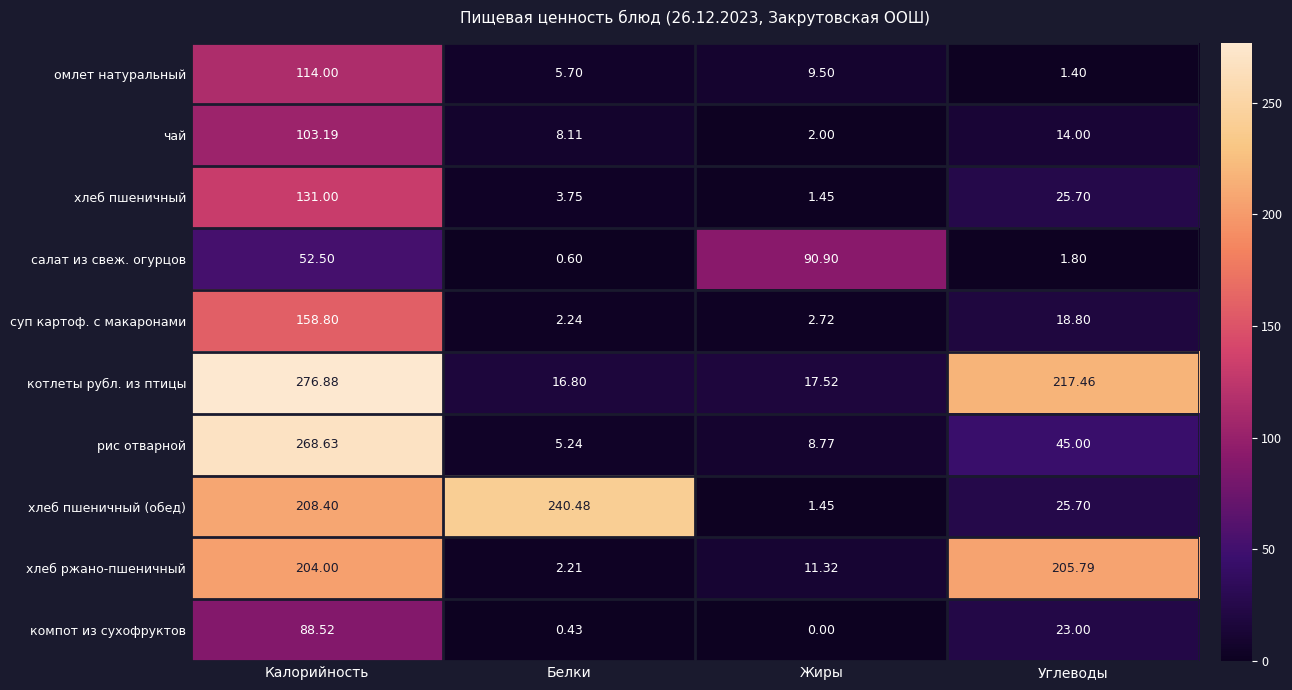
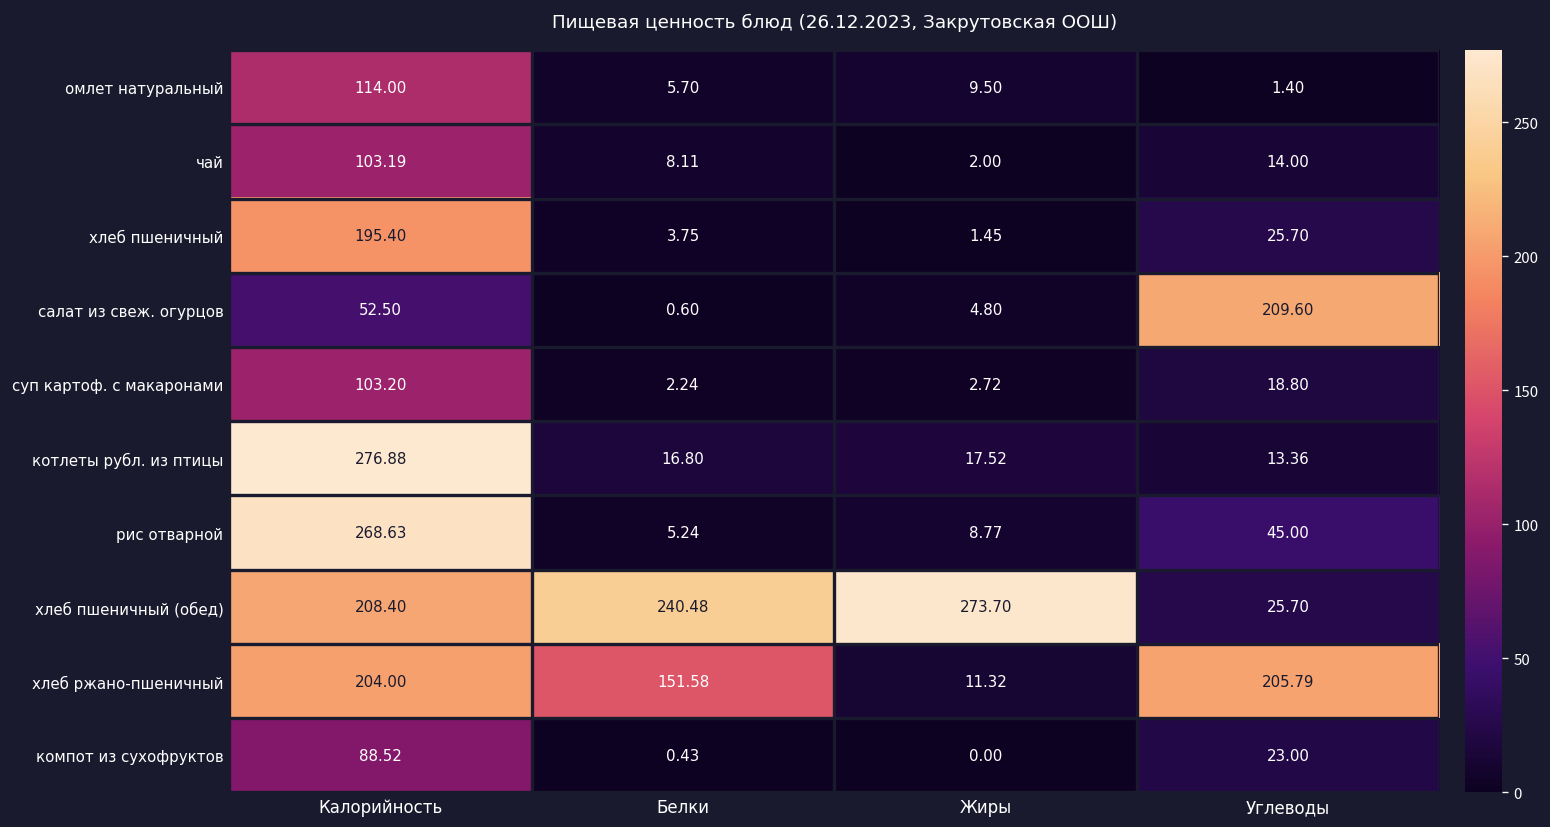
  {
    "омлет натуральный": {
      "Калорийность": 114.00,
      "Белки": 5.70,
      "Жиры": 9.50,
      "Углеводы": 1.40
    },
    "чай": {
      "Калорийность": 103.19,
      "Белки": 8.11,
      "Жиры": 2.00,
      "Углеводы": 14.00
    },
    "хлеб пшеничный": {
-     "Калорийность": 131.00,
+     "Калорийность": 195.40,
      "Белки": 3.75,
      "Жиры": 1.45,
      "Углеводы": 25.70
    },
    "салат из свеж. огурцов": {
      "Калорийность": 52.50,
      "Белки": 0.60,
-     "Жиры": 90.90,
-     "Углеводы": 1.80
+     "Жиры": 4.80,
+     "Углеводы": 209.60
    },
    "суп картоф. с макаронами": {
-     "Калорийность": 158.80,
+     "Калорийность": 103.20,
      "Белки": 2.24,
      "Жиры": 2.72,
      "Углеводы": 18.80
    },
    "котлеты рубл. из птицы": {
      "Калорийность": 276.88,
      "Белки": 16.80,
      "Жиры": 17.52,
-     "Углеводы": 217.46
+     "Углеводы": 13.36
    },
    "рис отварной": {
      "Калорийность": 268.63,
      "Белки": 5.24,
      "Жиры": 8.77,
      "Углеводы": 45.00
    },
    "хлеб пшеничный (обед)": {
      "Калорийность": 208.40,
      "Белки": 240.48,
-     "Жиры": 1.45,
+     "Жиры": 273.70,
      "Углеводы": 25.70
    },
    "хлеб ржано-пшеничный": {
      "Калорийность": 204.00,
-     "Белки": 2.21,
+     "Белки": 151.58,
      "Жиры": 11.32,
      "Углеводы": 205.79
    },
    "компот из сухофруктов": {
      "Калорийность": 88.52,
      "Белки": 0.43,
      "Жиры": 0.00,
      "Углеводы": 23.00
    }
  }
